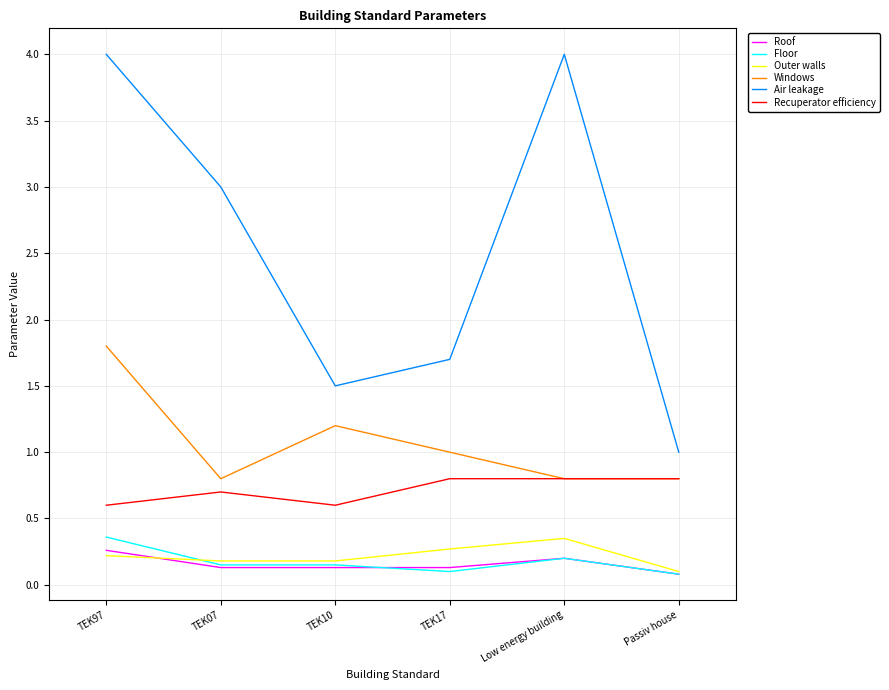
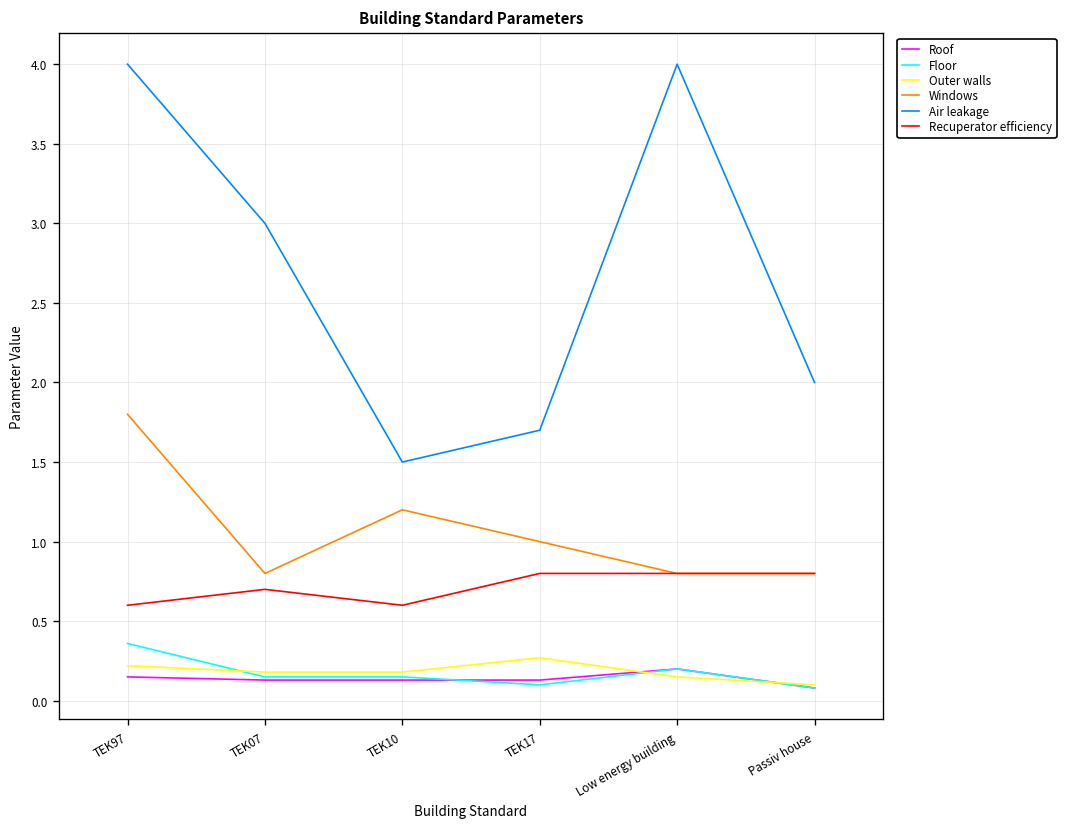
  {
    "Roof": {
-     "TEK97": 0.26,
+     "TEK97": 0.15,
      "TEK07": 0.13,
      "TEK10": 0.13,
      "TEK17": 0.13
    },
    "Floor": {
      "TEK97": 0.36,
      "TEK07": 0.15,
      "TEK10": 0.15,
      "TEK17": 0.10
    },
    "Outer walls": {
      "TEK97": 0.22,
      "TEK07": 0.18,
      "TEK10": 0.18,
      "TEK17": 0.27,
-     "Low energy building": 0.35,
+     "Low energy building": 0.15,
      "Passiv house": 0.10
    },
    "Windows": {
      "TEK97": 1.80,
      "TEK07": 0.80,
      "TEK10": 1.20,
      "TEK17": 1.00
    },
    "Air leakage": {
      "TEK97": 4,
      "TEK07": 3,
      "TEK10": 1.50,
      "TEK17": 1.70,
      "Low energy building": 4,
-     "Passiv house": 1
+     "Passiv house": 2
    },
    "Recuperator efficiency": {
      "TEK97": 0.60,
      "TEK07": 0.70,
      "TEK10": 0.60,
      "TEK17": 0.80
    }
  }
